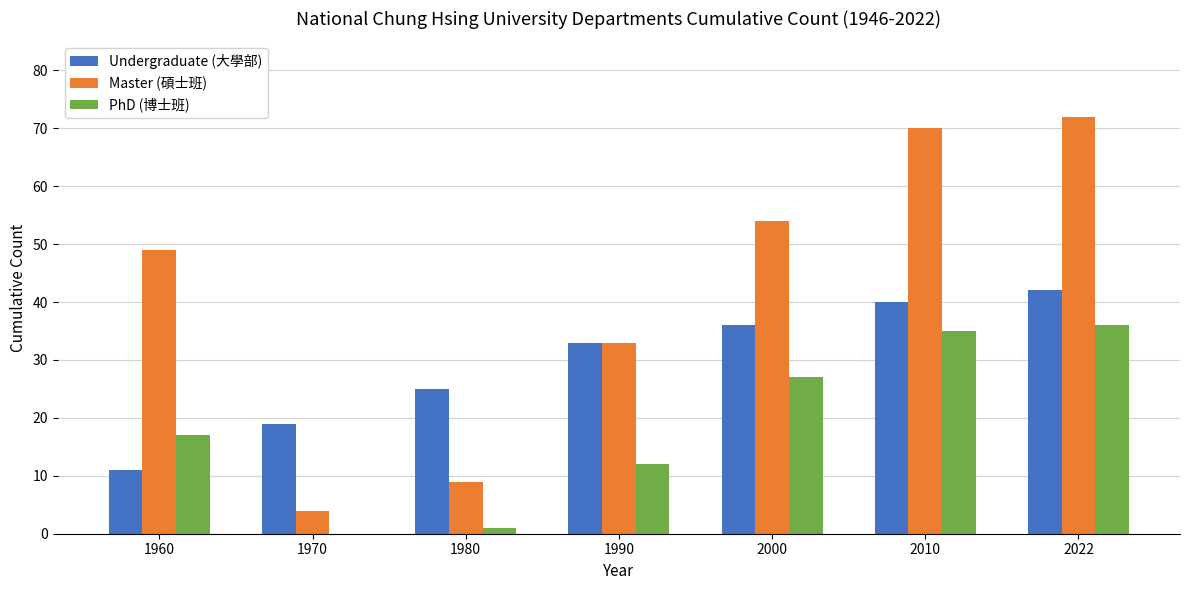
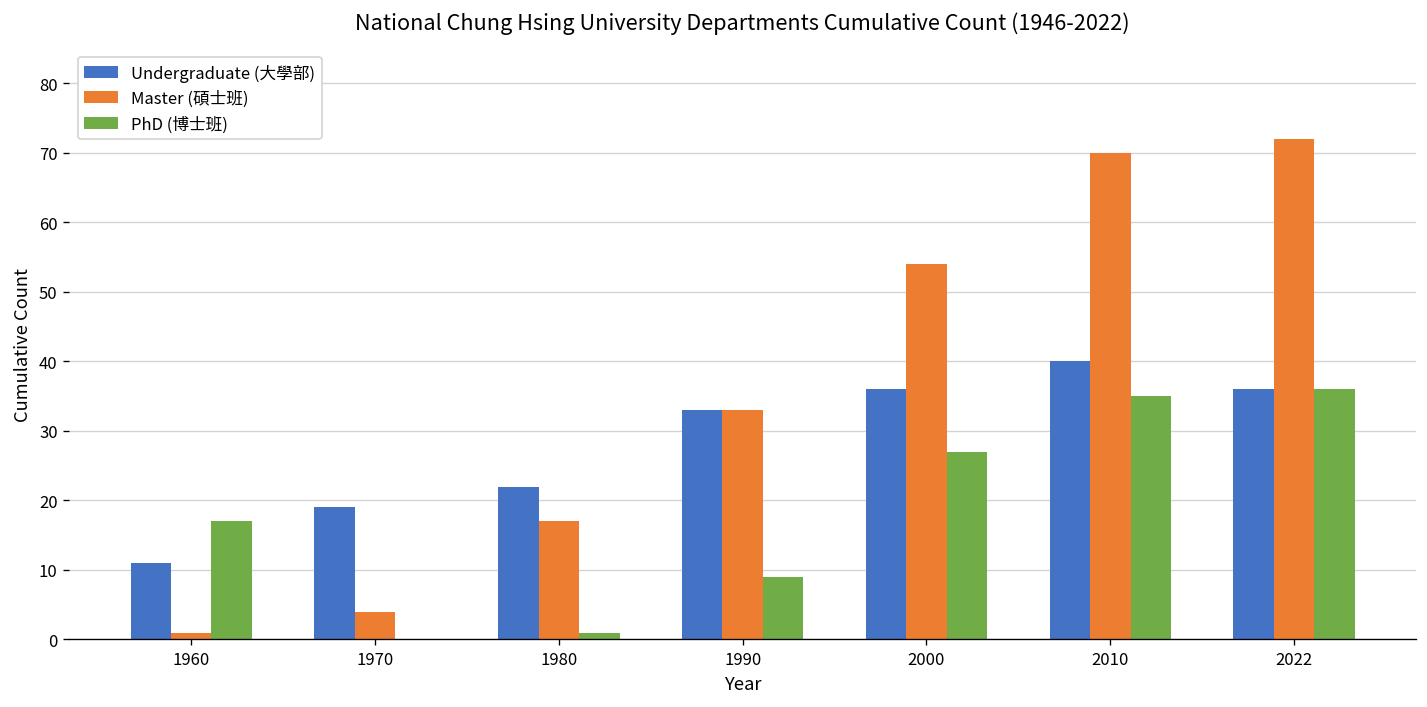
  {
    "Undergraduate (大學部)": {
      "1960": 11,
      "1970": 19,
-     "1980": 25,
+     "1980": 22,
      "1990": 33,
      "2000": 36,
      "2010": 40,
-     "2022": 42
+     "2022": 36
    },
    "Master (碩士班)": {
-     "1960": 49,
+     "1960": 1,
      "1970": 4,
-     "1980": 9,
+     "1980": 17,
      "1990": 33,
      "2000": 54,
      "2010": 70,
      "2022": 72
    },
    "PhD (博士班)": {
      "1960": 17,
      "1970": 0,
      "1980": 1,
-     "1990": 12,
+     "1990": 9,
      "2000": 27,
      "2010": 35,
      "2022": 36
    }
  }
